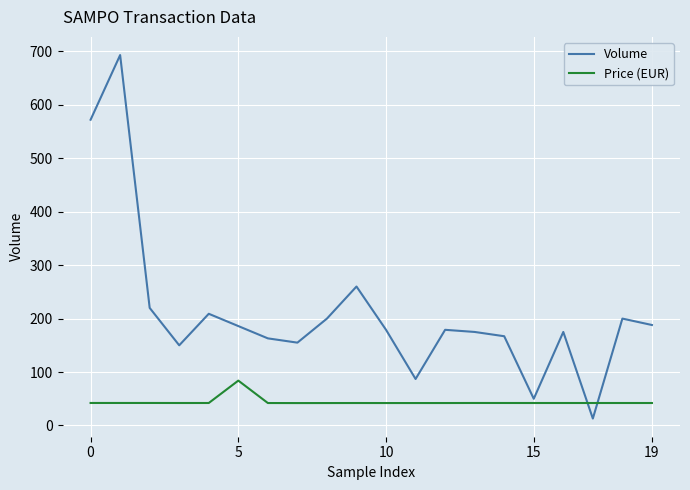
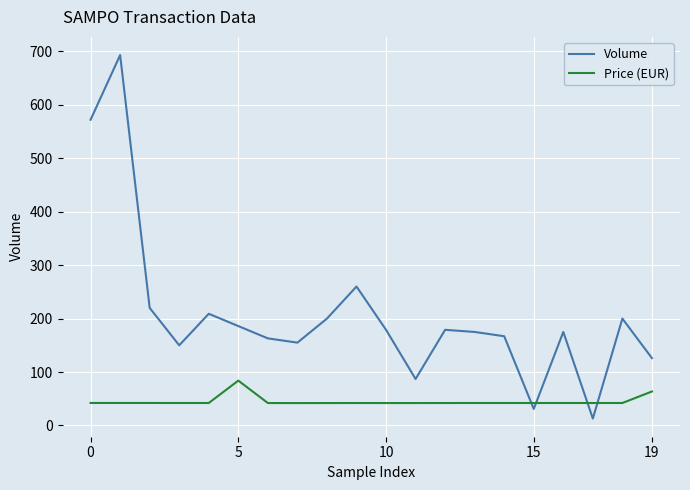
  {
    "Volume": {
      "0": 570,
      "5": 190,
      "10": 180,
-     "15": 50,
-     "19": 190
+     "15": 30,
+     "19": 130
    },
    "Price (EUR)": {
      "0": 40,
      "5": 80,
      "10": 40,
      "15": 40,
-     "19": 40
+     "19": 60
    }
  }
